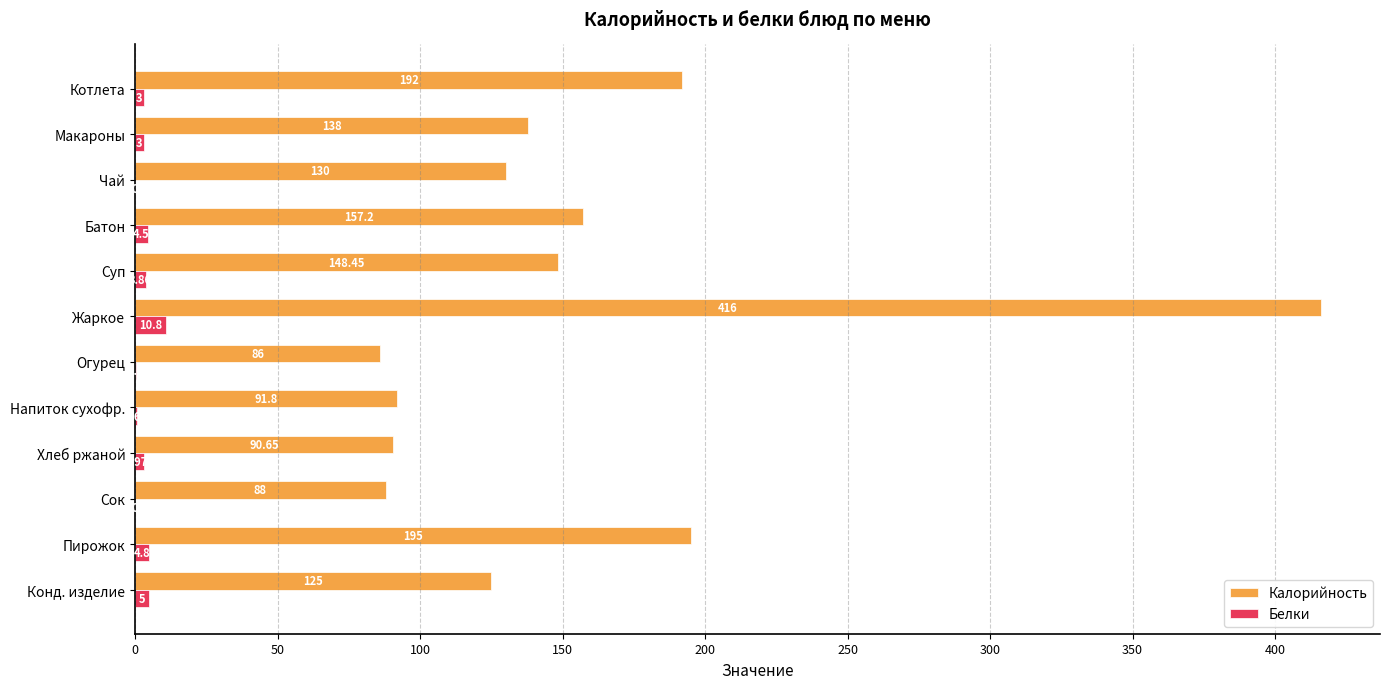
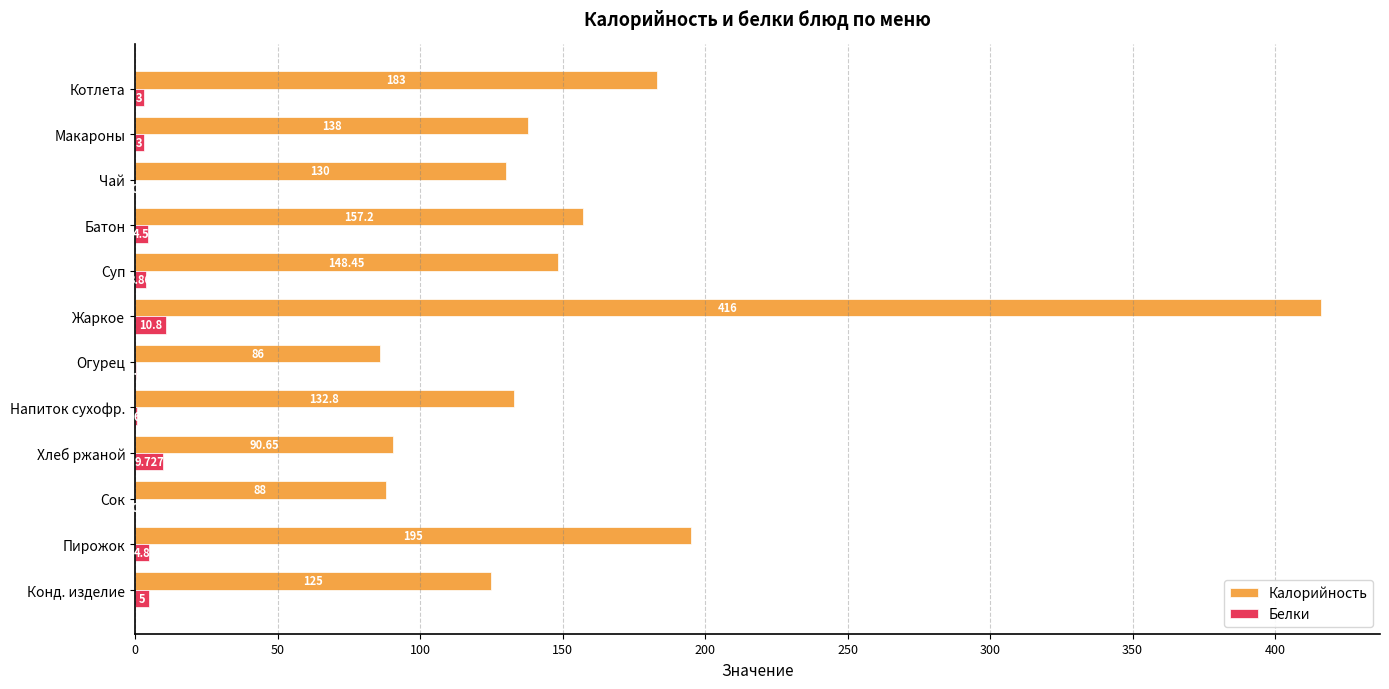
  {
    "Калорийность": {
-     "Котлета": 192,
+     "Котлета": 183,
      "Макароны": 138,
      "Чай": 130,
      "Батон": 157.2,
      "Суп": 148.45,
      "Жаркое": 416,
      "Огурец": 86,
-     "Напиток суxофр.": 91.8,
+     "Напиток суxофр.": 132.8,
      "Хлеб ржаной": 90.65,
      "Сок": 88,
      "Пирожок": 195,
      "Конд. изделие": 125
    },
    "Белки": {
      "Чай": 0,
      "Суп": 4,
-     "Хлеб ржаной": 3,
+     "Хлеб ржаной": 10,
      "Сок": 0
    }
  }
